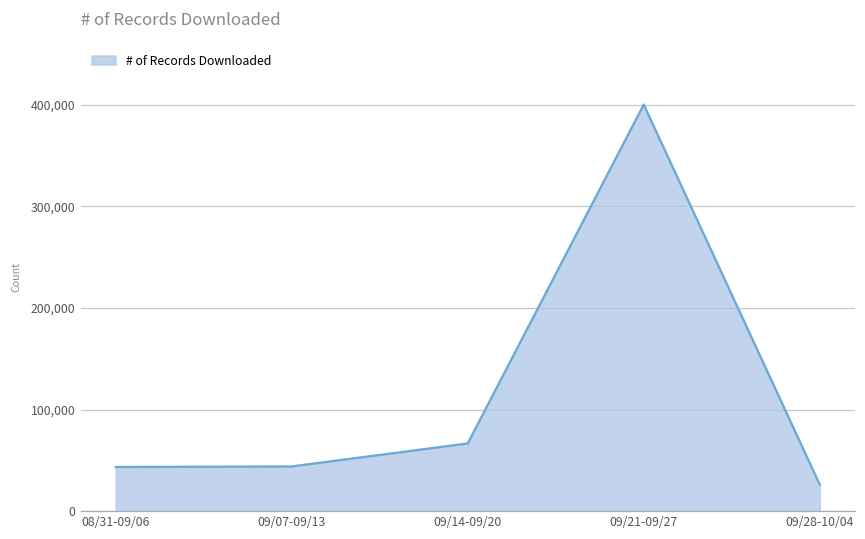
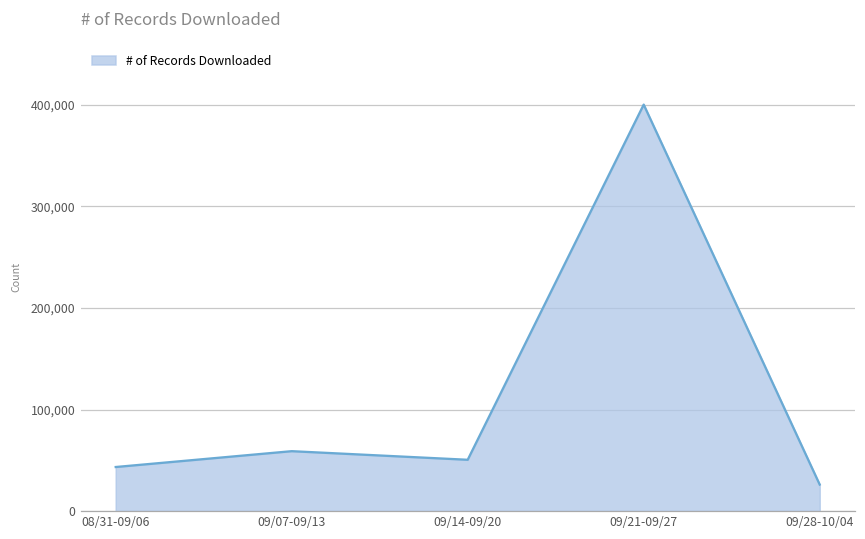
  {
    "08/31-09/06": "40,000",
-   "09/07-09/13": "40,000",
-   "09/14-09/20": "70,000",
+   "09/07-09/13": "60,000",
+   "09/14-09/20": "50,000",
    "09/21-09/27": "400,000",
    "09/28-10/04": "30,000"
  }
